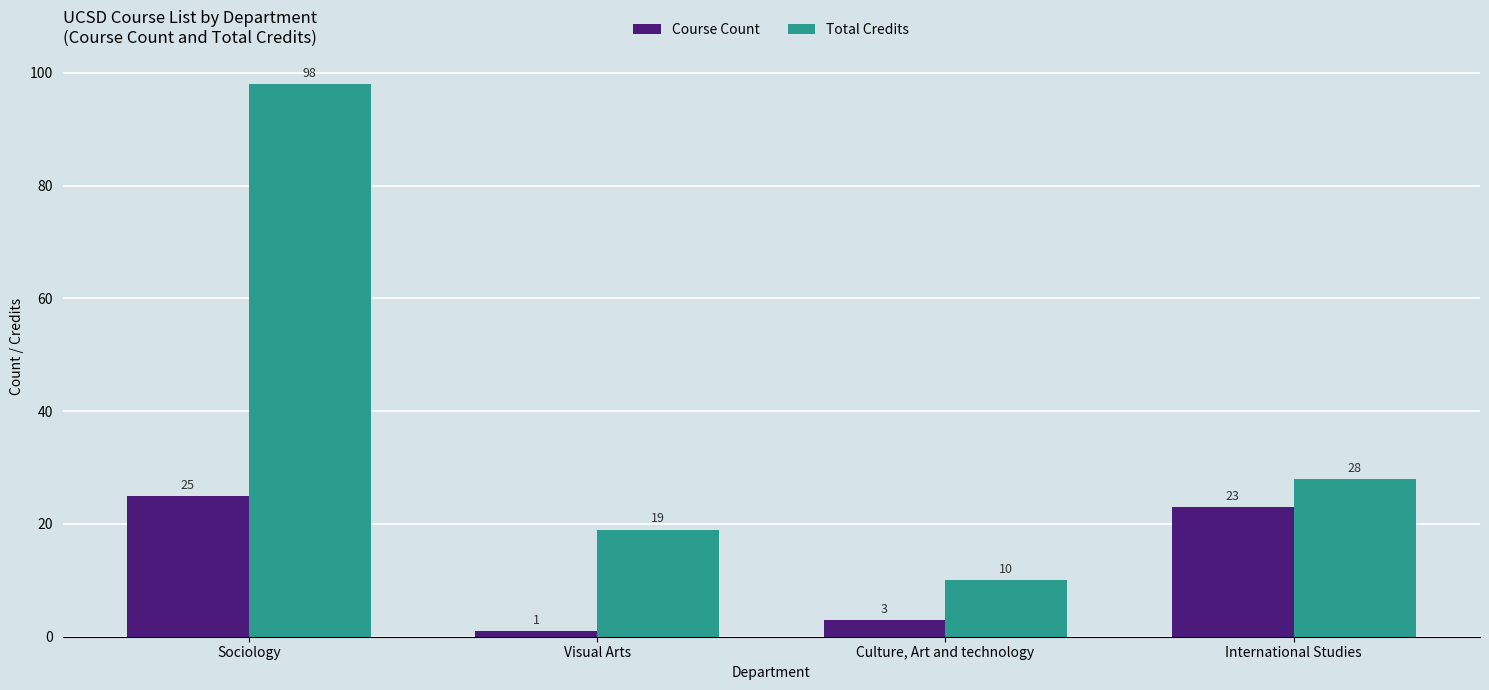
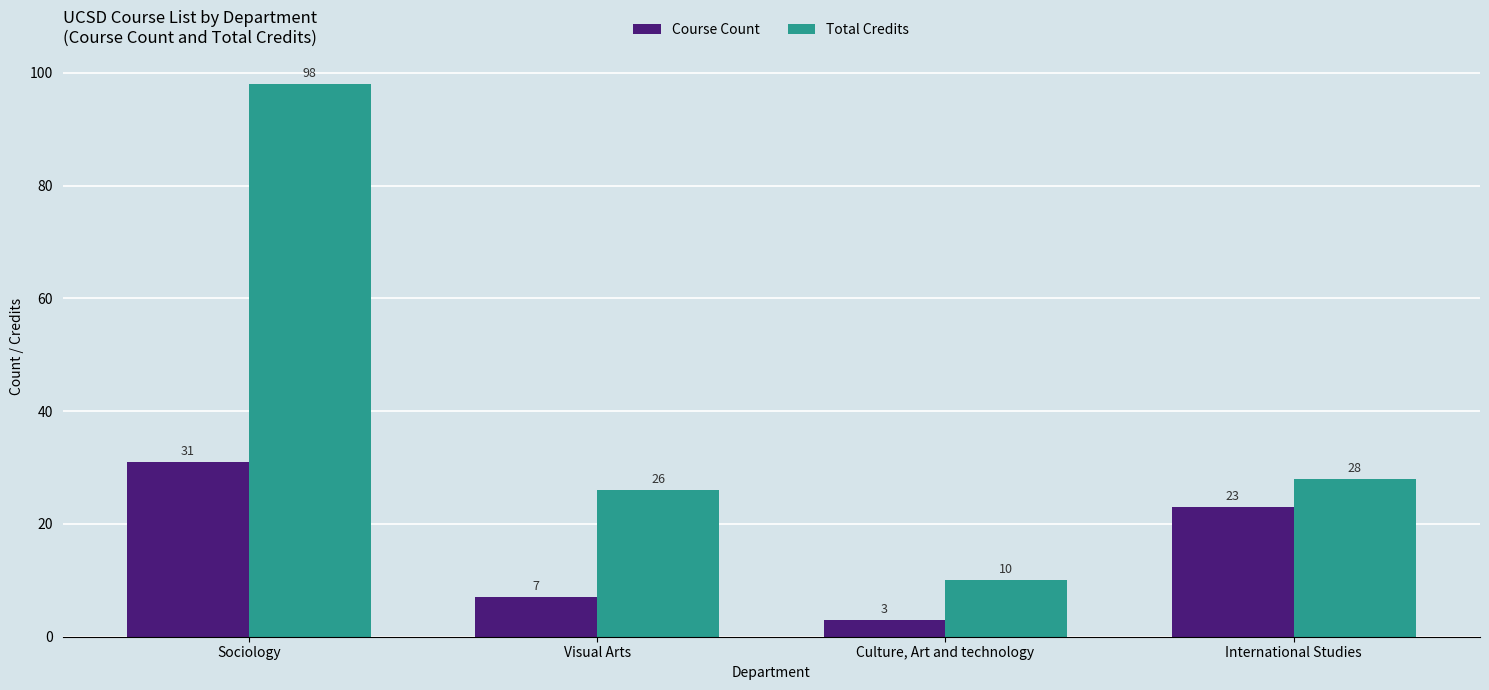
  {
    "Course Count": {
-     "Sociology": 25,
-     "Visual Arts": 1,
+     "Sociology": 31,
+     "Visual Arts": 7,
      "Culture, Art and technology": 3,
      "International Studies": 23
    },
    "Total Credits": {
      "Sociology": 98,
-     "Visual Arts": 19,
+     "Visual Arts": 26,
      "Culture, Art and technology": 10,
      "International Studies": 28
    }
  }
